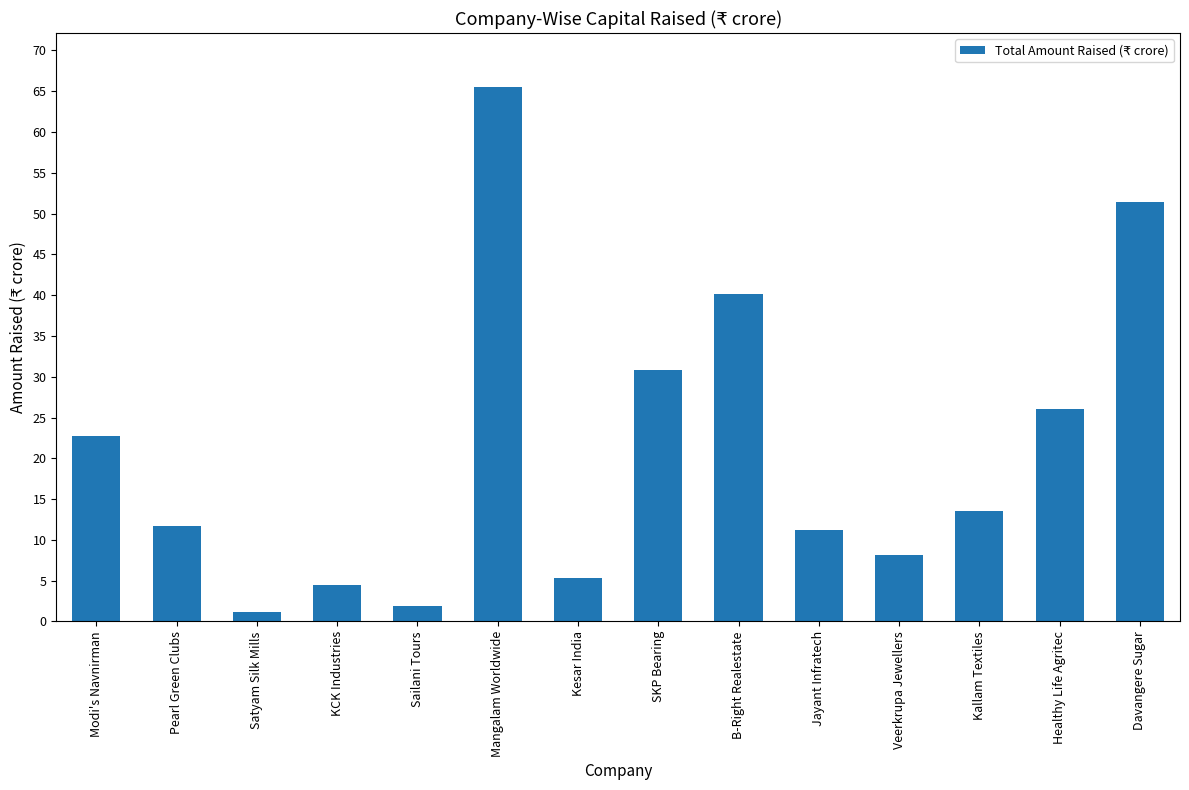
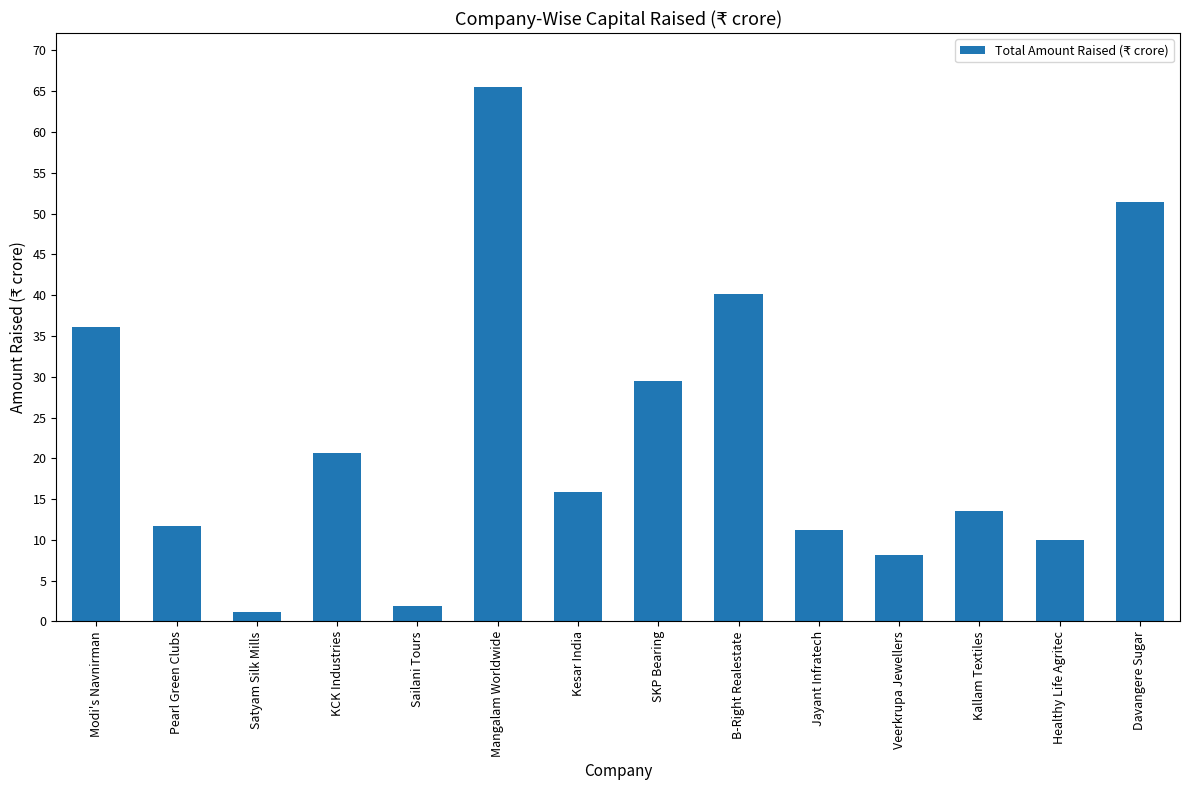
  {
-   "Modi's Navnirman": 23,
+   "Modi's Navnirman": 36,
    "Pearl Green Clubs": 12,
    "Satyam Silk Mills": 1,
-   "KCK Industries": 5,
+   "KCK Industries": 21,
    "Sailani Tours": 2,
    "Mangalam Worldwide": 66,
-   "Kesar India": 5,
-   "SKP Bearing": 31,
+   "Kesar India": 16,
+   "SKP Bearing": 30,
    "B-Right Realestate": 40,
    "Jayant Infratech": 11,
    "Veerkrupa Jewellers": 8,
    "Kallam Textiles": 14,
-   "Healthy Life Agritec": 26,
+   "Healthy Life Agritec": 10,
    "Davangere Sugar": 51
  }
